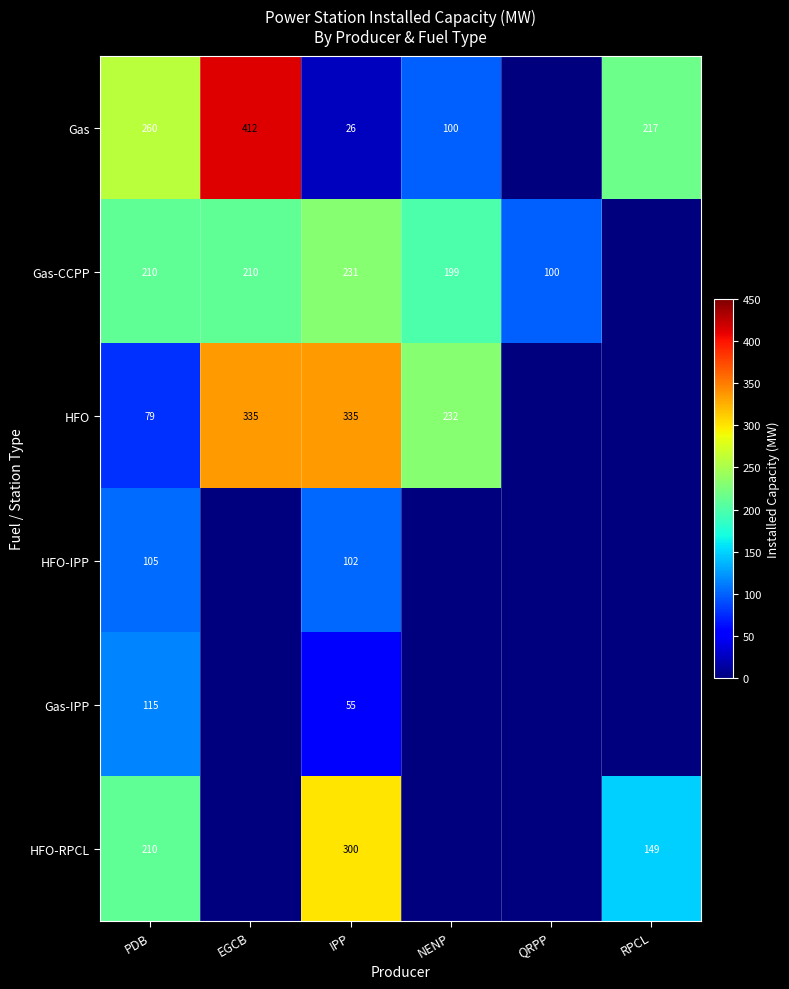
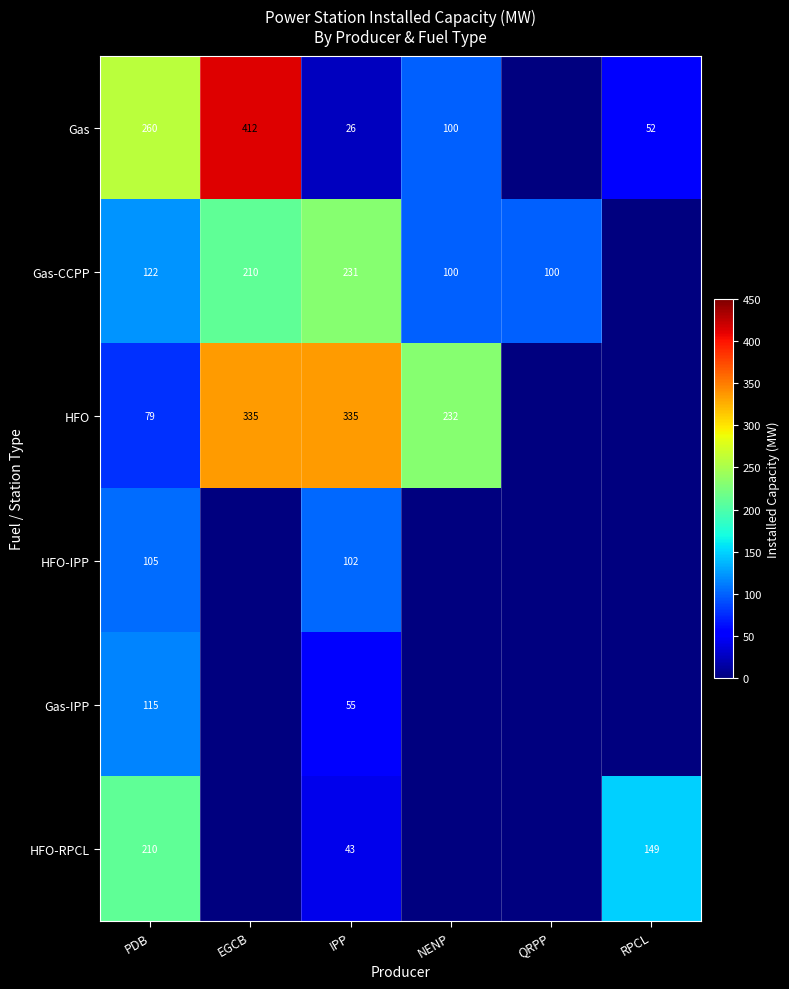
  {
    "Gas": {
      "PDB": 260,
      "EGCB": 412,
      "IPP": 26,
      "NENP": 100,
-     "RPCL": 217
+     "RPCL": 52
    },
    "Gas-CCPP": {
-     "PDB": 210,
+     "PDB": 122,
      "EGCB": 210,
      "IPP": 231,
-     "NENP": 199,
+     "NENP": 100,
      "QRPP": 100
    },
    "HFO": {
      "PDB": 79,
      "EGCB": 335,
      "IPP": 335,
      "NENP": 232
    },
    "HFO-IPP": {
      "PDB": 105,
      "IPP": 102
    },
    "Gas-IPP": {
      "PDB": 115,
      "IPP": 55
    },
    "HFO-RPCL": {
      "PDB": 210,
-     "IPP": 300,
+     "IPP": 43,
      "RPCL": 149
    }
  }
